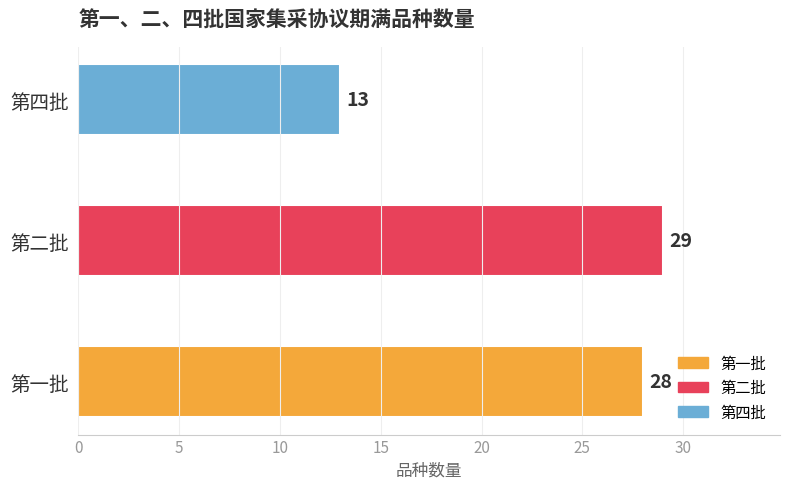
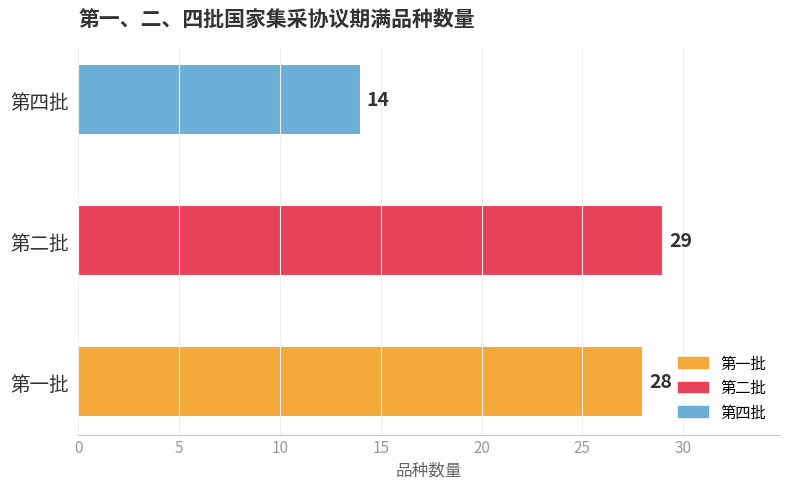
  {
-   "第四批": 13,
+   "第四批": 14,
    "第二批": 29,
    "第一批": 28
  }
